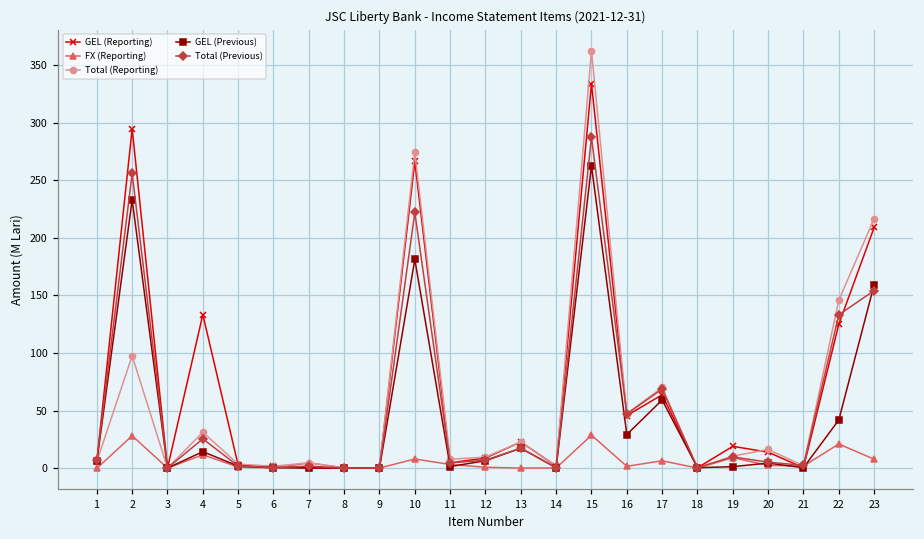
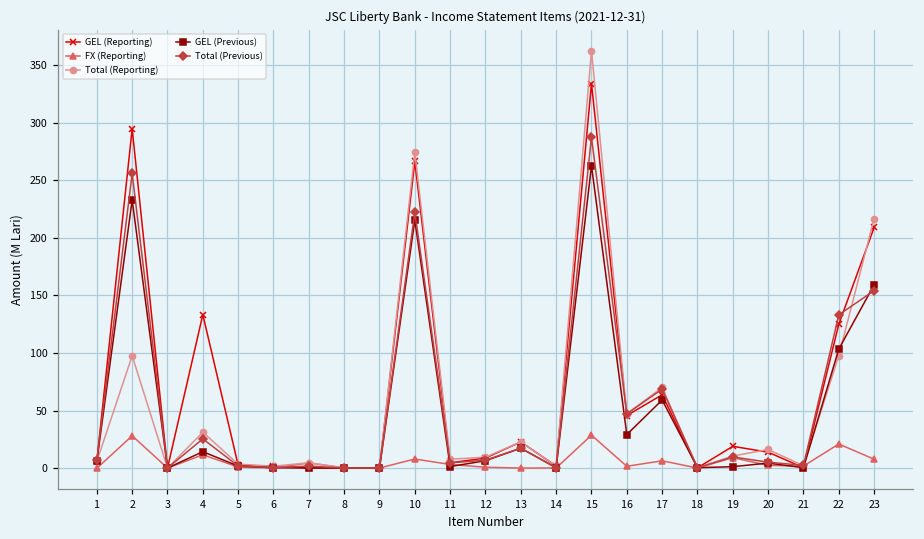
  {
    "GEL (Reporting)": {
      "2": 295,
      "4": 133,
      "10": 266,
      "15": 334,
      "17": 64,
      "19": 19,
      "22": 125,
      "23": 209
    },
    "Total (Reporting)": {
      "2": 98,
      "4": 31,
      "10": 274,
      "11": 8,
      "15": 363,
-     "22": 146,
+     "22": 98,
      "23": 217
    },
    "GEL (Previous)": {
      "2": 233,
      "4": 14,
-     "10": 181,
+     "10": 215,
      "15": 263,
      "16": 29,
      "17": 59,
      "19": 1,
-     "22": 42,
+     "22": 103,
      "23": 159
    }
  }
